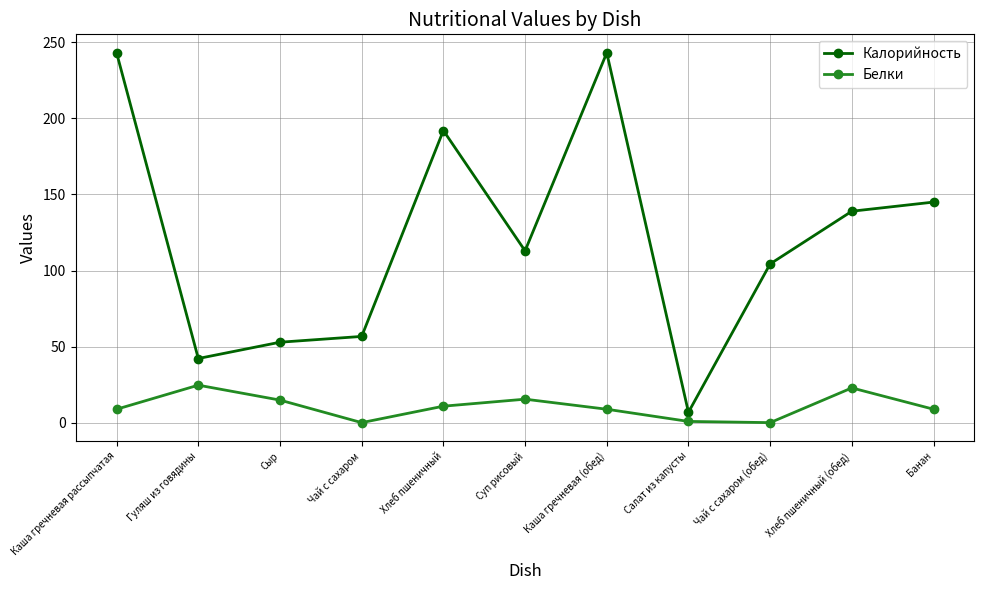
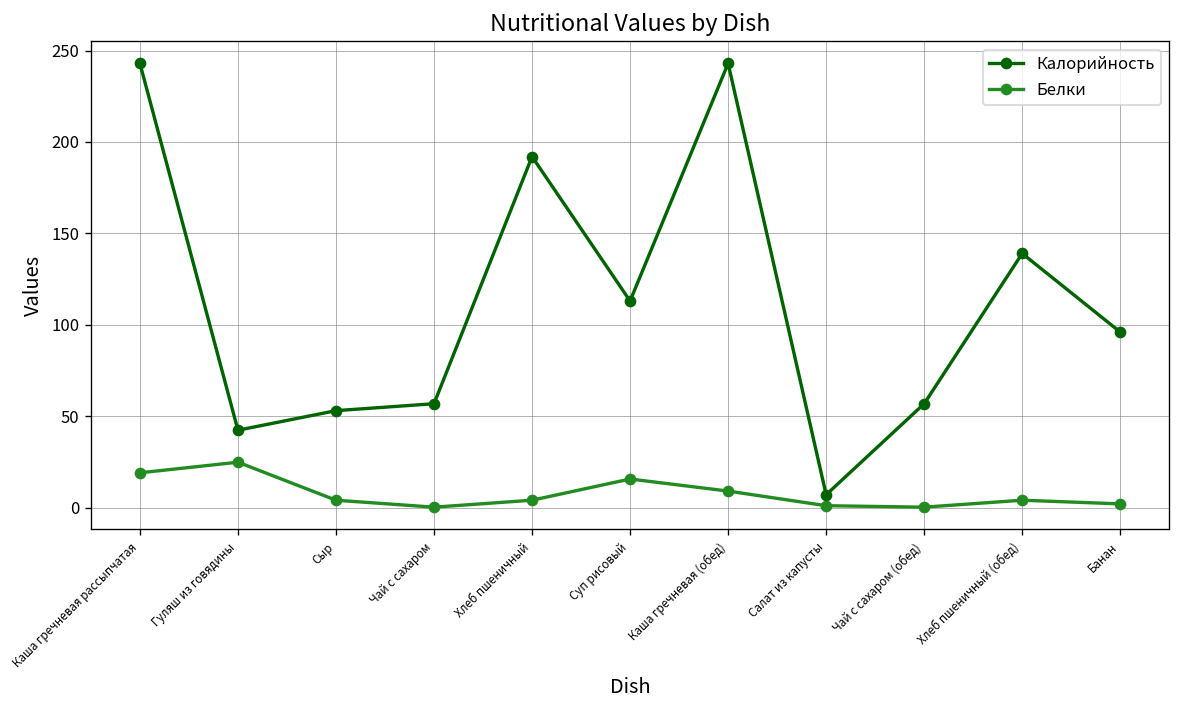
  {
    "Калорийность": {
      "Каша гречневая рассыпчатая": 243,
      "Гуляш из говядины": 42,
      "Сыр": 53,
      "Чай с сахаром": 57,
      "Хлеб пшеничный": 192,
      "Суп рисовый": 113,
      "Каша гречневая (обед)": 243,
      "Салат из капусты": 7,
-     "Чай с сахаром (обед)": 104,
+     "Чай с сахаром (обед)": 57,
      "Хлеб пшеничный (обед)": 139,
-     "Банан": 145
+     "Банан": 96
    },
    "Белки": {
-     "Каша гречневая рассыпчатая": 9,
+     "Каша гречневая рассыпчатая": 19,
      "Гуляш из говядины": 25,
-     "Сыр": 15,
+     "Сыр": 4,
      "Чай с сахаром": 0,
-     "Хлеб пшеничный": 11,
+     "Хлеб пшеничный": 4,
      "Суп рисовый": 16,
      "Каша гречневая (обед)": 9,
      "Салат из капусты": 1,
      "Чай с сахаром (обед)": 0,
-     "Хлеб пшеничный (обед)": 23,
-     "Банан": 9
+     "Хлеб пшеничный (обед)": 4,
+     "Банан": 2
    }
  }
